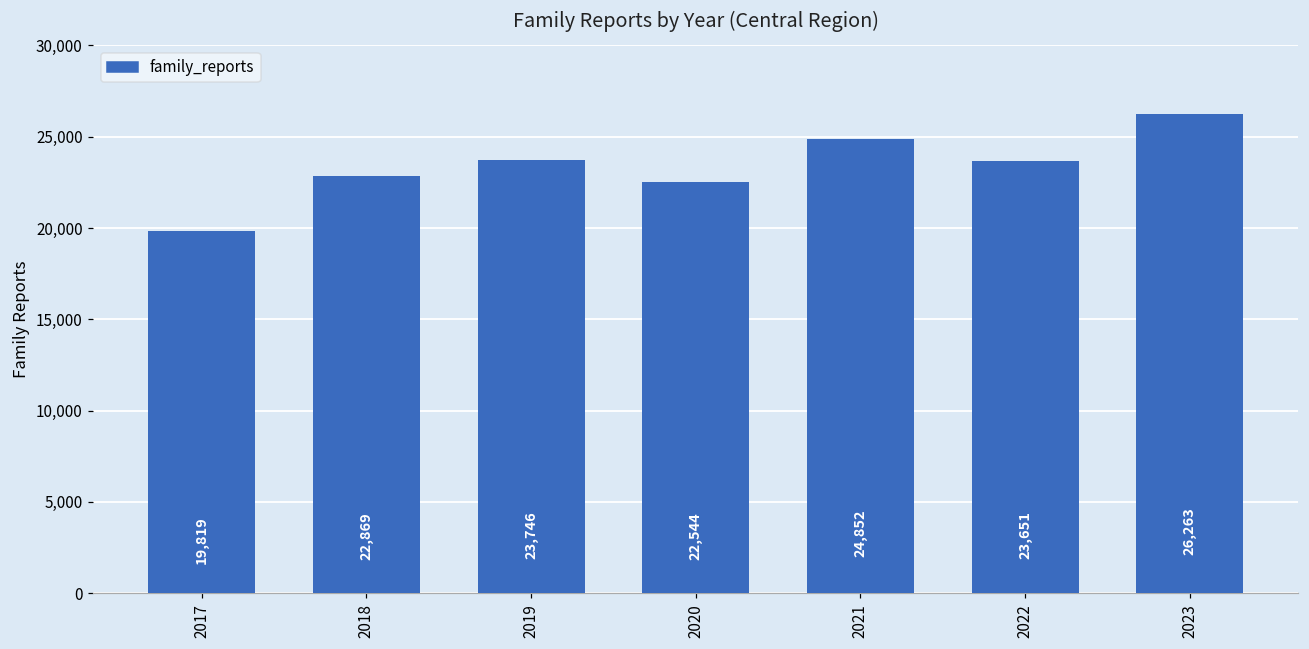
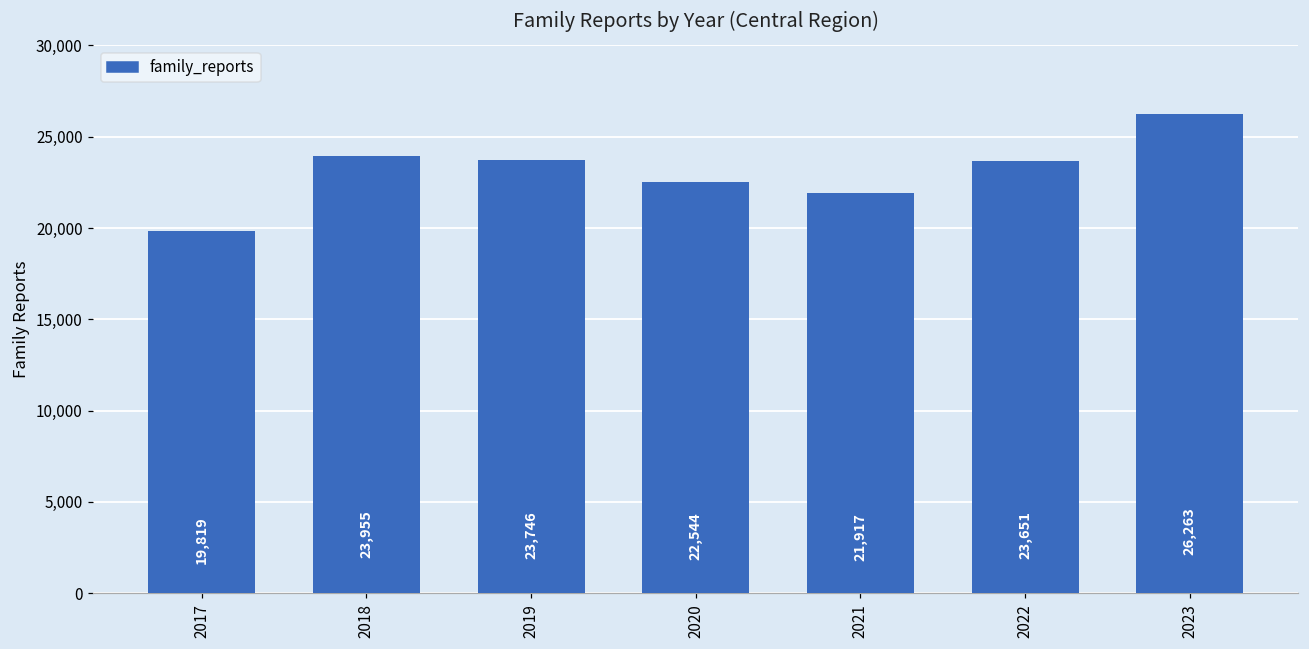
  {
    "2017": "19,819",
-   "2018": "22,869",
+   "2018": "23,955",
    "2019": "23,746",
    "2020": "22,544",
-   "2021": "24,852",
+   "2021": "21,917",
    "2022": "23,651",
    "2023": "26,263"
  }
